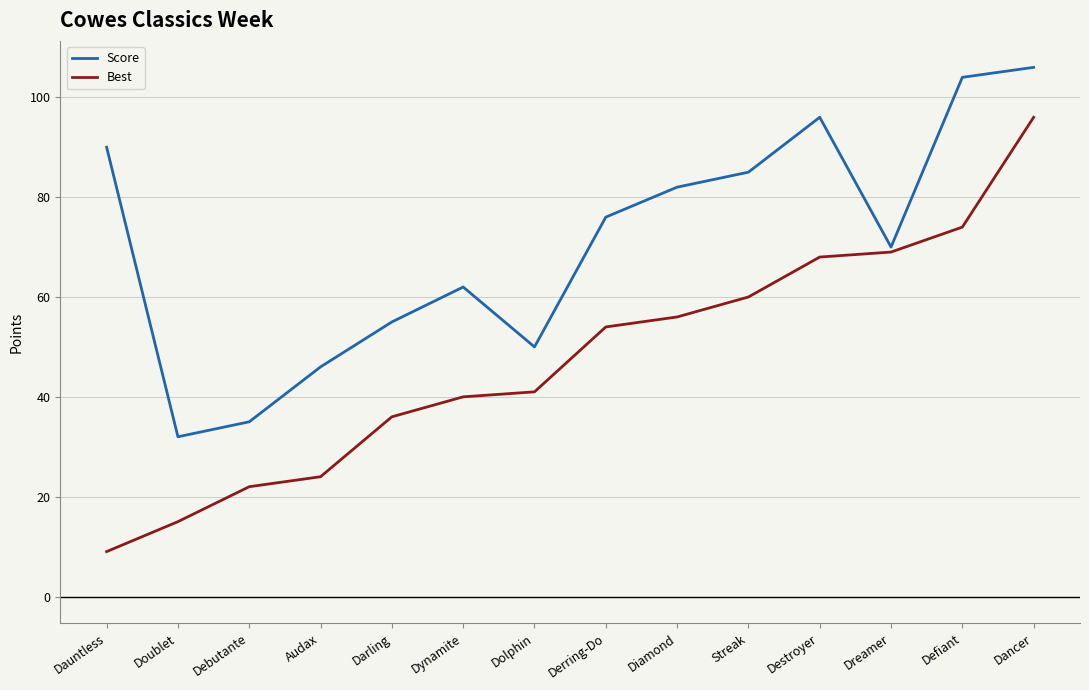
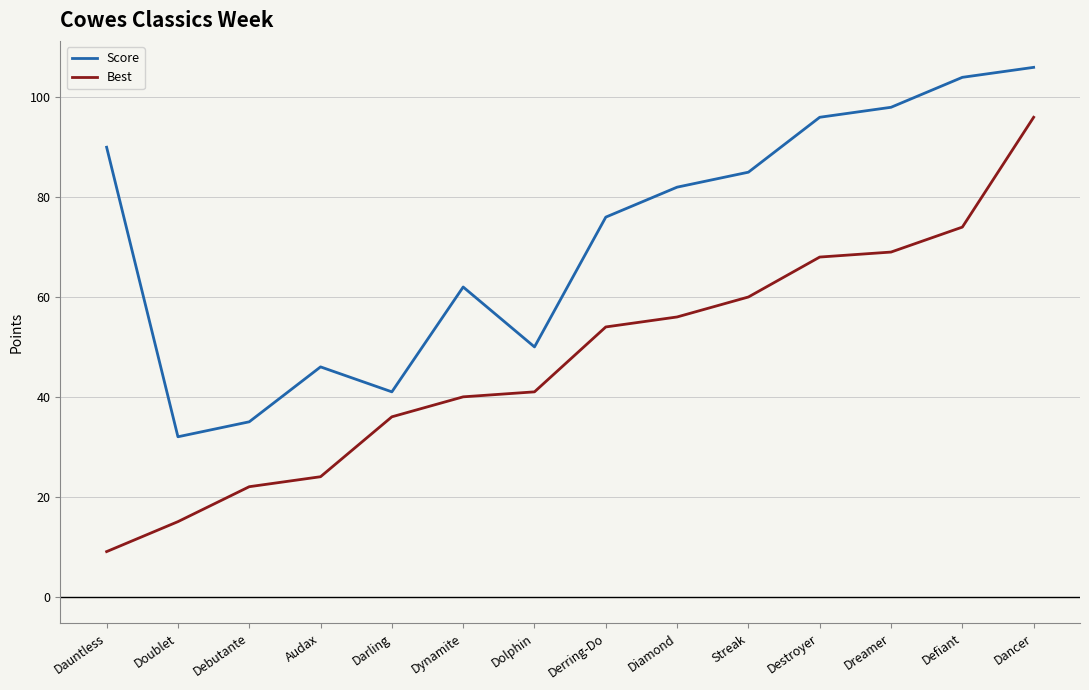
  {
    "Score": {
      "Dauntless": 90,
      "Doublet": 32,
      "Debutante": 35,
      "Audax": 46,
-     "Darling": 55,
+     "Darling": 41,
      "Dynamite": 62,
      "Dolphin": 50,
      "Derring-Do": 76,
      "Diamond": 82,
      "Streak": 85,
      "Destroyer": 96,
-     "Dreamer": 70,
+     "Dreamer": 98,
      "Defiant": 104,
      "Dancer": 106
    },
    "Best": {
      "Dauntless": 9,
      "Doublet": 15,
      "Debutante": 22,
      "Audax": 24,
      "Darling": 36,
      "Dynamite": 40,
      "Dolphin": 41,
      "Derring-Do": 54,
      "Diamond": 56,
      "Streak": 60,
      "Destroyer": 68,
      "Dreamer": 69,
      "Defiant": 74,
      "Dancer": 96
    }
  }
